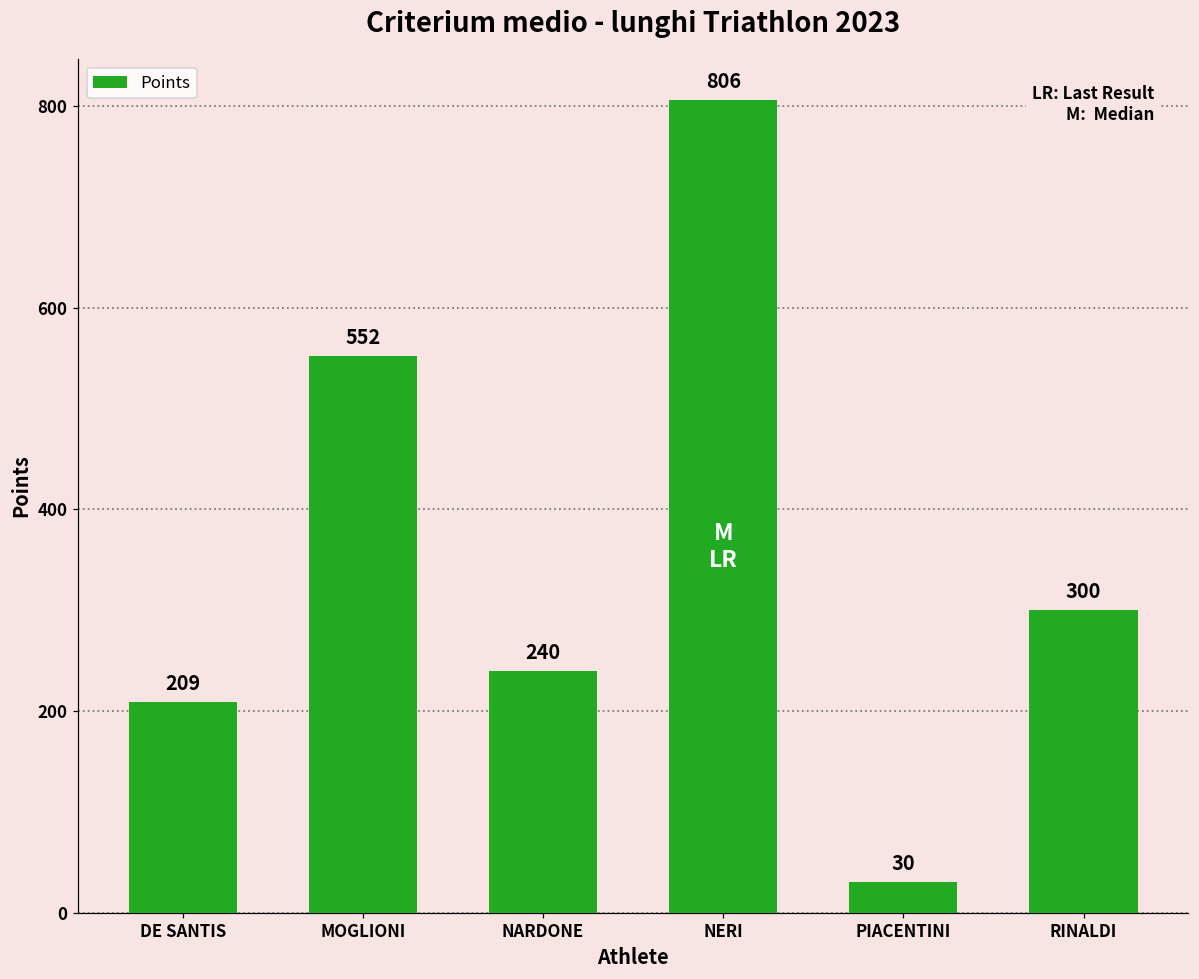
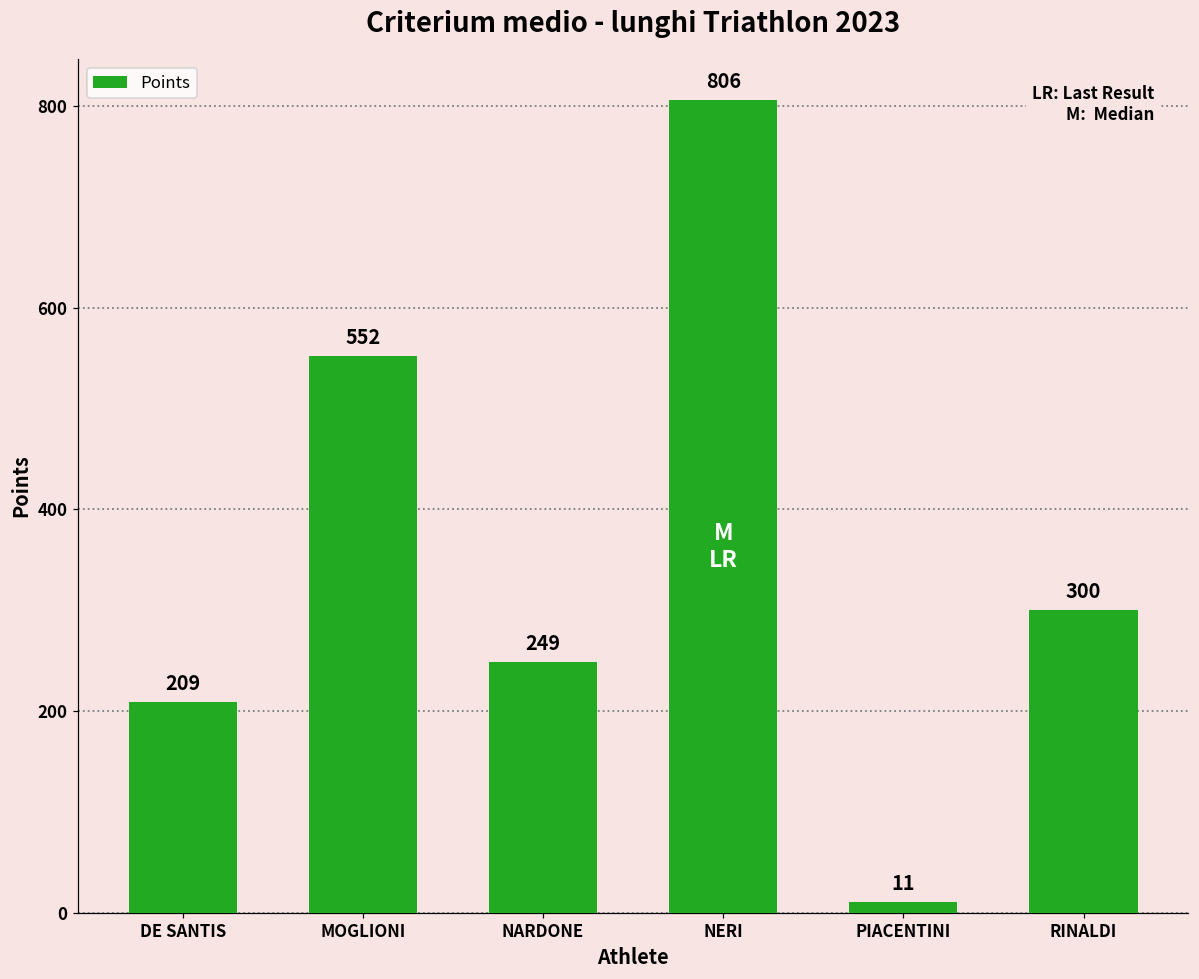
  {
    "DE SANTIS": 209,
    "MOGLIONI": 552,
-   "NARDONE": 240,
+   "NARDONE": 249,
    "NERI": 806,
-   "PIACENTINI": 30,
+   "PIACENTINI": 11,
    "RINALDI": 300
  }
